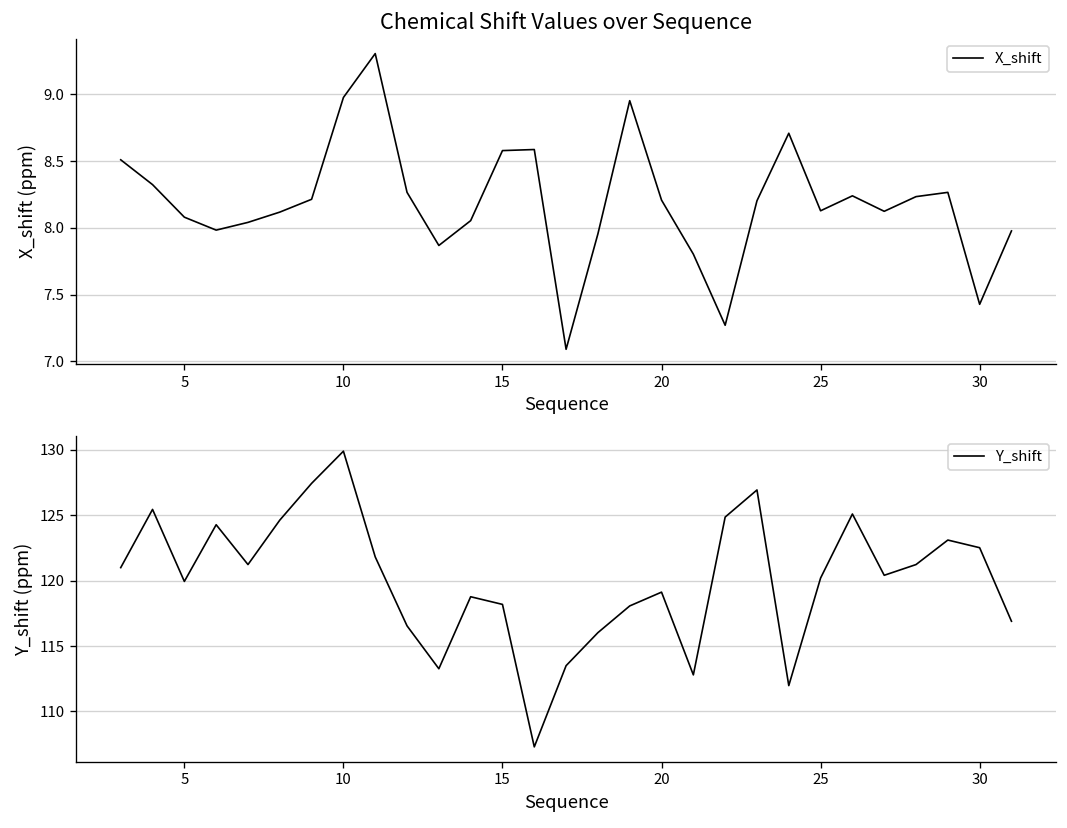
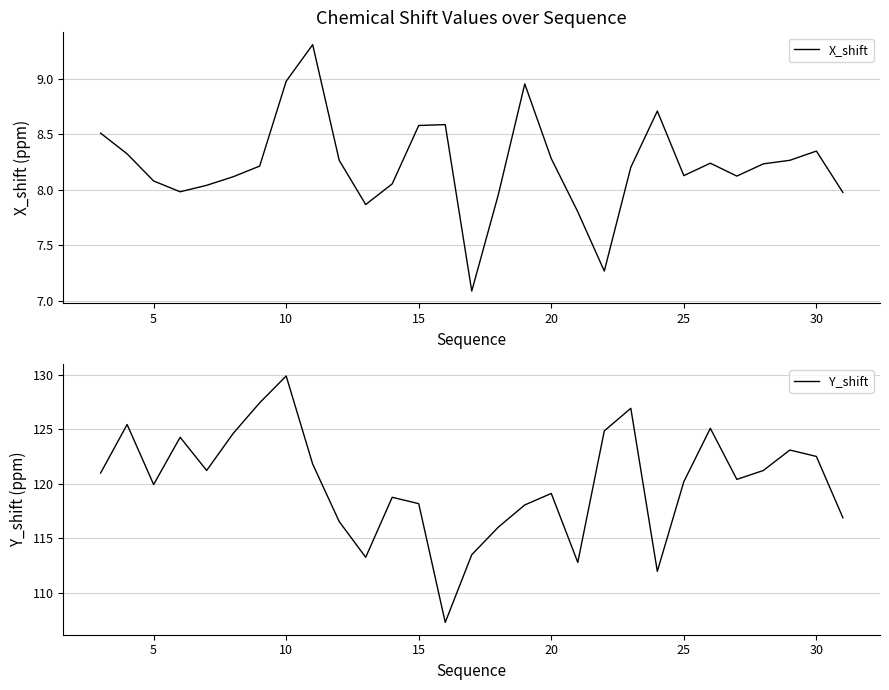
  {
    "Chemical Shift Values over Sequence": {
      "5": 8.08,
      "10": 8.98,
      "15": 8.58,
-     "20": 8.21,
+     "20": 8.28,
      "25": 8.13,
-     "30": 7.43
+     "30": 8.35
    }
  }
